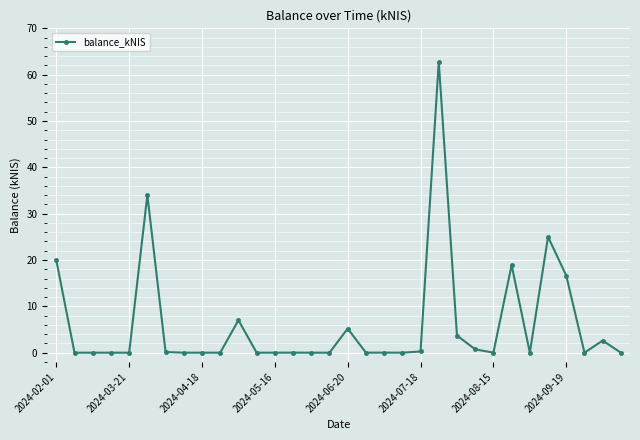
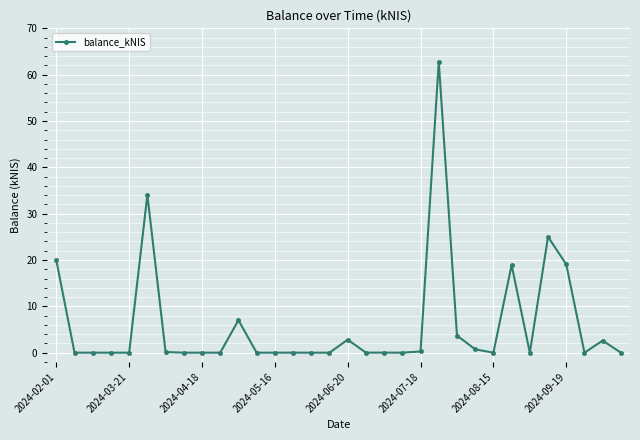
  {
    "2024-02-01": 20,
    "2024-03-21": 0,
    "2024-04-18": 0,
    "2024-05-16": 0,
-   "2024-06-20": 5,
+   "2024-06-20": 3,
    "2024-07-18": 0,
    "2024-08-15": 0,
-   "2024-09-19": 17
+   "2024-09-19": 19
  }
